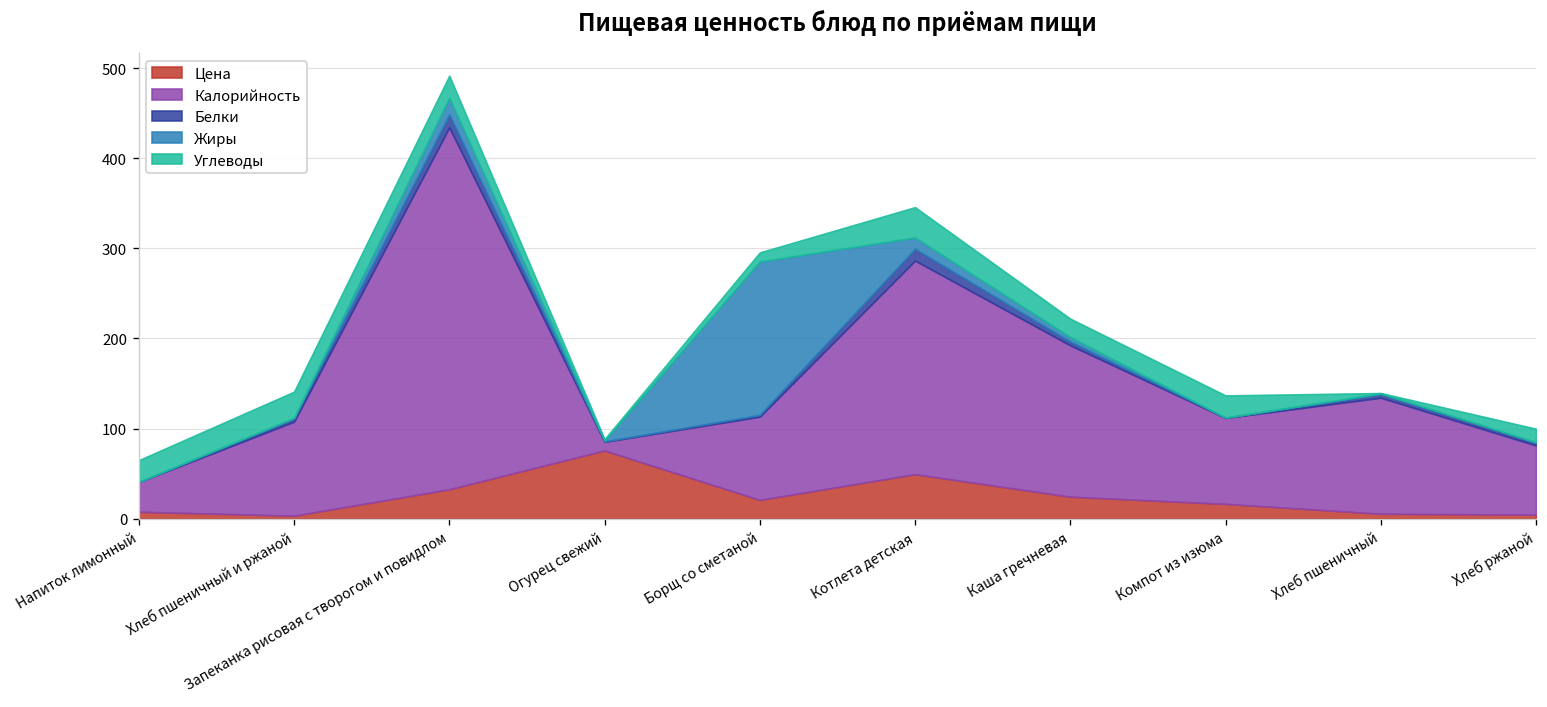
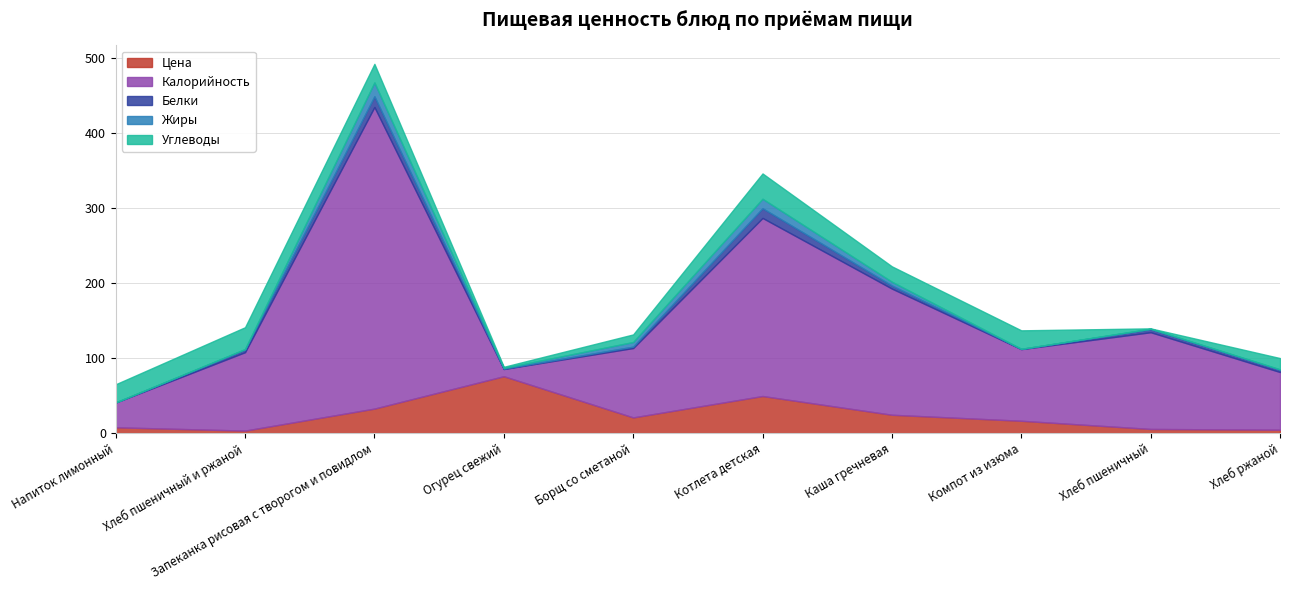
  {
    "Цена": {
      "Напиток лимонный": 10,
      "Запеканка рисовая с творогом и повидлом": 30,
      "Огурец свежий": 80,
      "Борщ со сметаной": 20,
      "Котлета детская": 50,
      "Каша гречневая": 20,
      "Компот из изюма": 20,
      "Хлеб пшеничный": 10,
      "Хлеб ржаной": 0
    },
    "Калорийность": {
      "Хлеб пшеничный и ржаной": 100,
      "Запеканка рисовая с творогом и повидлом": 400,
      "Котлета детская": 240,
      "Каша гречневая": 170,
      "Хлеб пшеничный": 130
    },
    "Белки": {
      "Запеканка рисовая с творогом и повидлом": 10,
      "Котлета детская": 10,
      "Каша гречневая": 0
    },
    "Жиры": {
      "Запеканка рисовая с творогом и повидлом": 20,
-     "Борщ со сметаной": 170,
+     "Борщ со сметаной": 10,
      "Котлета детская": 10,
      "Каша гречневая": 10
    },
    "Углеводы": {
      "Напиток лимонный": 20,
      "Хлеб пшеничный и ржаной": 30,
      "Запеканка рисовая с творогом и повидлом": 20,
      "Борщ со сметаной": 10,
      "Котлета детская": 30,
      "Каша гречневая": 20,
      "Компот из изюма": 20,
      "Хлеб ржаной": 10
    }
  }
